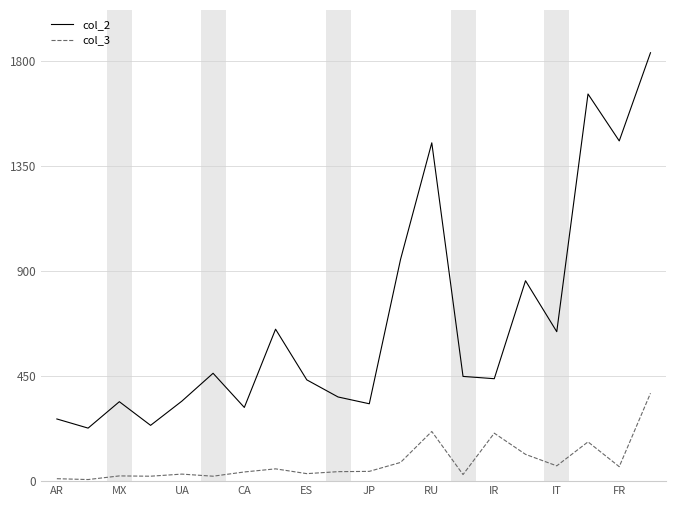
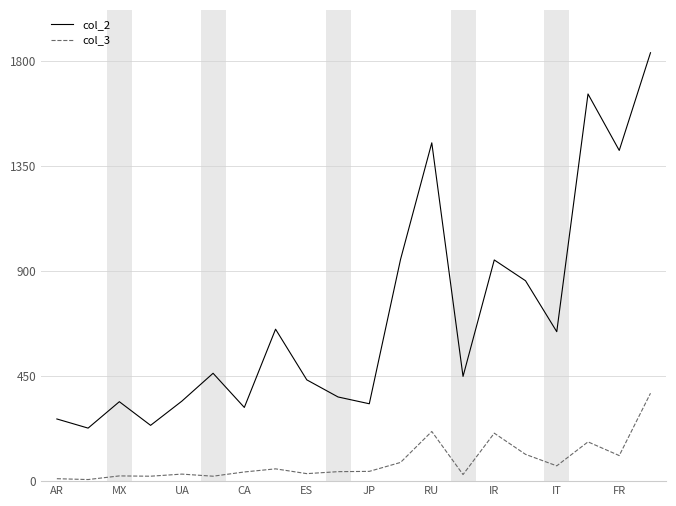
  {
    "col_2": {
      "MX": 340,
      "JP": 330,
-     "IR": 440,
-     "FR": 1460
+     "IR": 950,
+     "FR": 1420
    },
    "col_3": {
      "MX": 20,
      "JP": 40,
      "IR": 210,
-     "FR": 60
+     "FR": 110
    }
  }
